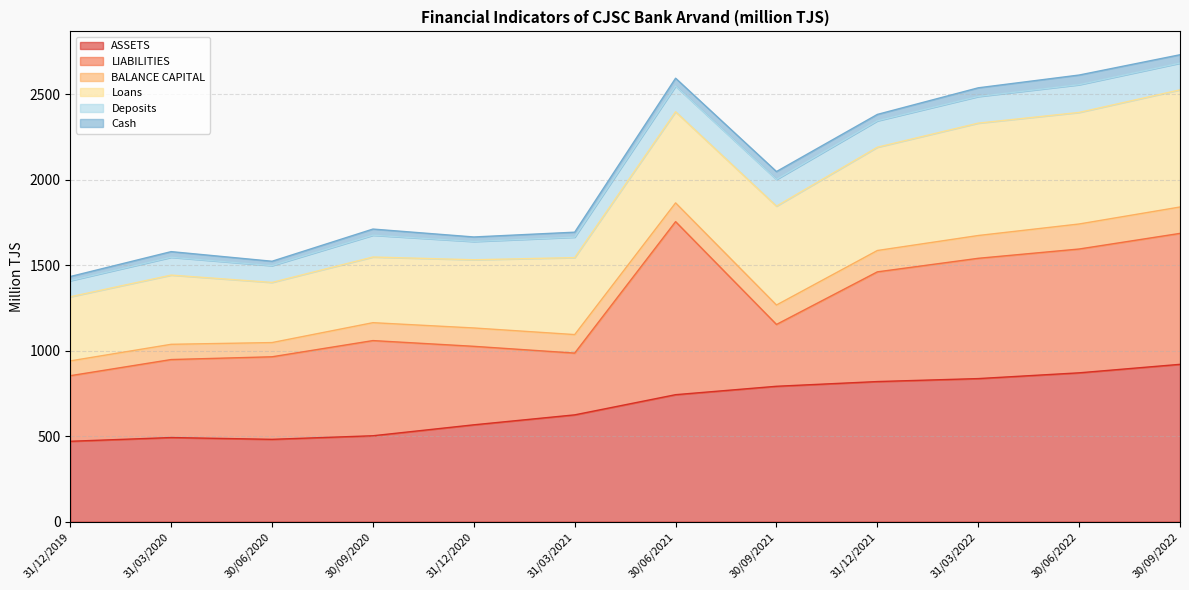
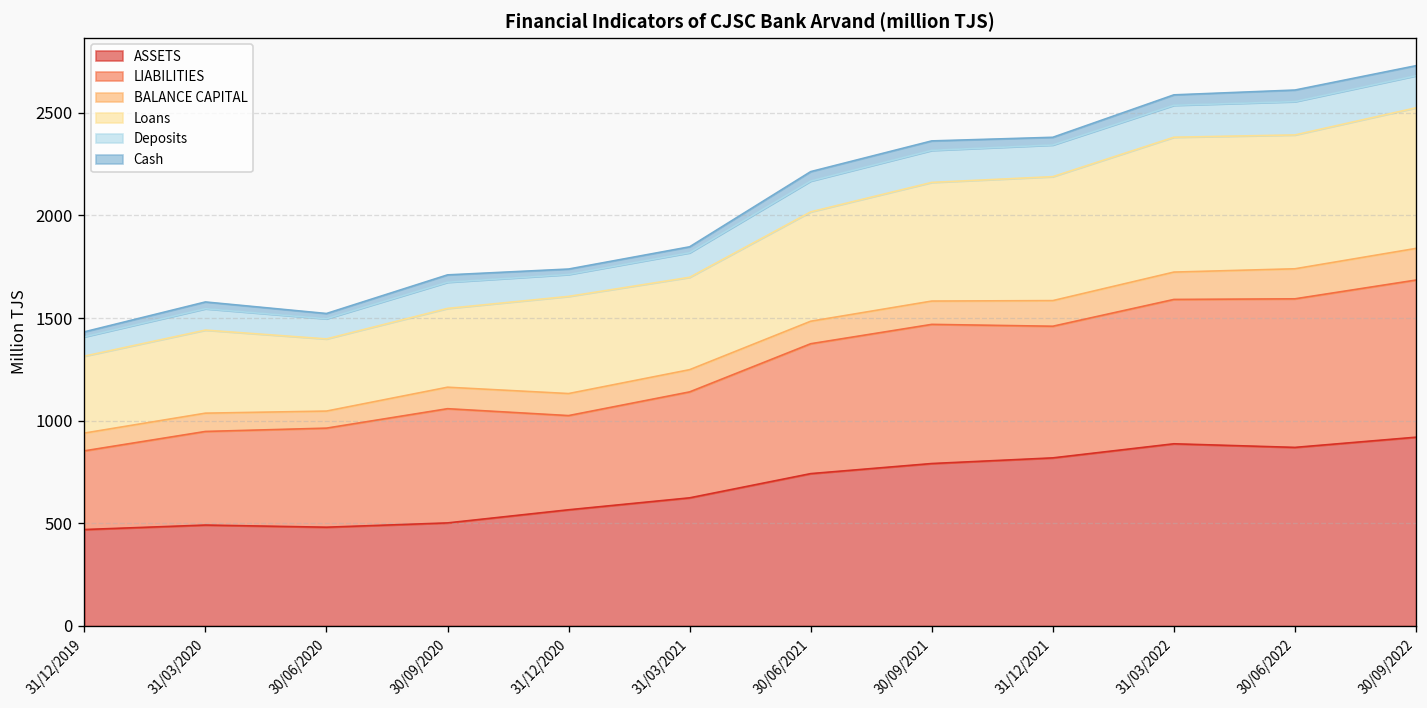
  {
    "ASSETS": {
      "31/12/2019": 470,
      "31/03/2020": 490,
      "30/06/2020": 480,
      "30/09/2020": 500,
      "31/12/2020": 570,
      "31/03/2021": 620,
      "30/06/2021": 740,
      "30/09/2021": 790,
      "31/12/2021": 820,
-     "31/03/2022": 840,
+     "31/03/2022": 890,
      "30/06/2022": 870,
      "30/09/2022": 920
    },
    "LIABILITIES": {
      "31/12/2019": 380,
      "31/03/2020": 460,
      "30/06/2020": 480,
      "30/09/2020": 560,
      "31/12/2020": 460,
-     "31/03/2021": 360,
-     "30/06/2021": 1010,
-     "30/09/2021": 360,
+     "31/03/2021": 520,
+     "30/06/2021": 630,
+     "30/09/2021": 680,
      "31/12/2021": 640,
      "31/03/2022": 700,
      "30/06/2022": 720,
      "30/09/2022": 770
    },
    "BALANCE CAPITAL": {
      "31/12/2019": 90,
      "31/03/2020": 90,
      "30/06/2020": 80,
      "30/09/2020": 100,
      "31/12/2020": 110,
      "31/03/2021": 110,
      "30/06/2021": 110,
      "30/09/2021": 110,
      "31/12/2021": 120,
      "31/03/2022": 130,
      "30/06/2022": 150,
      "30/09/2022": 150
    },
    "Loans": {
      "31/12/2019": 370,
      "31/03/2020": 400,
      "30/06/2020": 350,
      "30/09/2020": 380,
-     "31/12/2020": 400,
+     "31/12/2020": 470,
      "31/03/2021": 450,
      "30/06/2021": 530,
      "30/09/2021": 580,
      "31/12/2021": 600,
      "31/03/2022": 660,
      "30/06/2022": 650,
      "30/09/2022": 680
    },
    "Deposits": {
      "31/12/2019": 90,
      "31/03/2020": 100,
      "30/06/2020": 100,
      "30/09/2020": 130,
      "31/12/2020": 110,
      "31/03/2021": 120,
      "30/06/2021": 150,
      "30/09/2021": 160,
      "31/12/2021": 150,
      "31/03/2022": 160,
      "30/06/2022": 160,
      "30/09/2022": 160
    },
    "Cash": {
      "31/12/2019": 20,
      "31/03/2020": 30,
      "30/06/2020": 30,
      "30/09/2020": 40,
      "31/12/2020": 30,
      "31/03/2021": 30,
      "30/06/2021": 50,
      "30/09/2021": 50,
      "31/12/2021": 40,
      "31/03/2022": 50,
      "30/06/2022": 60,
      "30/09/2022": 50
    }
  }
